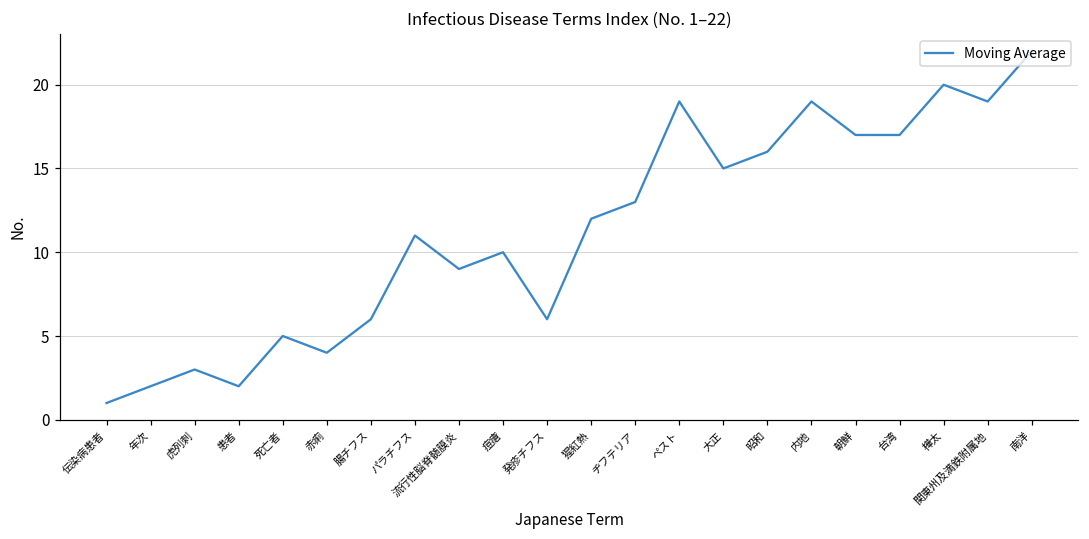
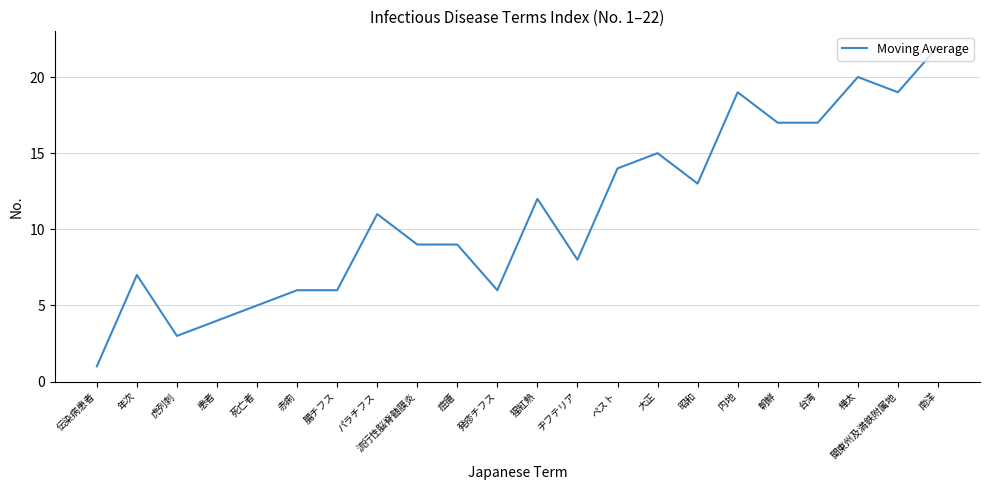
  {
    "伝染病患者": 1,
-   "年次": 2,
+   "年次": 7,
    "虎列刺": 3,
-   "患者": 2,
+   "患者": 4,
    "死亡者": 5,
-   "赤痢": 4,
+   "赤痢": 6,
    "腸チフス": 6,
    "パラチフス": 11,
    "流行性脳脊髄膜炎": 9,
-   "痘瘡": 10,
+   "痘瘡": 9,
    "発疹チフス": 6,
    "猩紅熱": 12,
-   "ヂフテリア": 13,
-   "ペスト": 19,
+   "ヂフテリア": 8,
+   "ペスト": 14,
    "大正": 15,
-   "昭和": 16,
+   "昭和": 13,
    "内地": 19,
    "朝鮮": 17,
    "台湾": 17,
    "樺太": 20,
    "関東州及満鉄附属地": 19
  }
